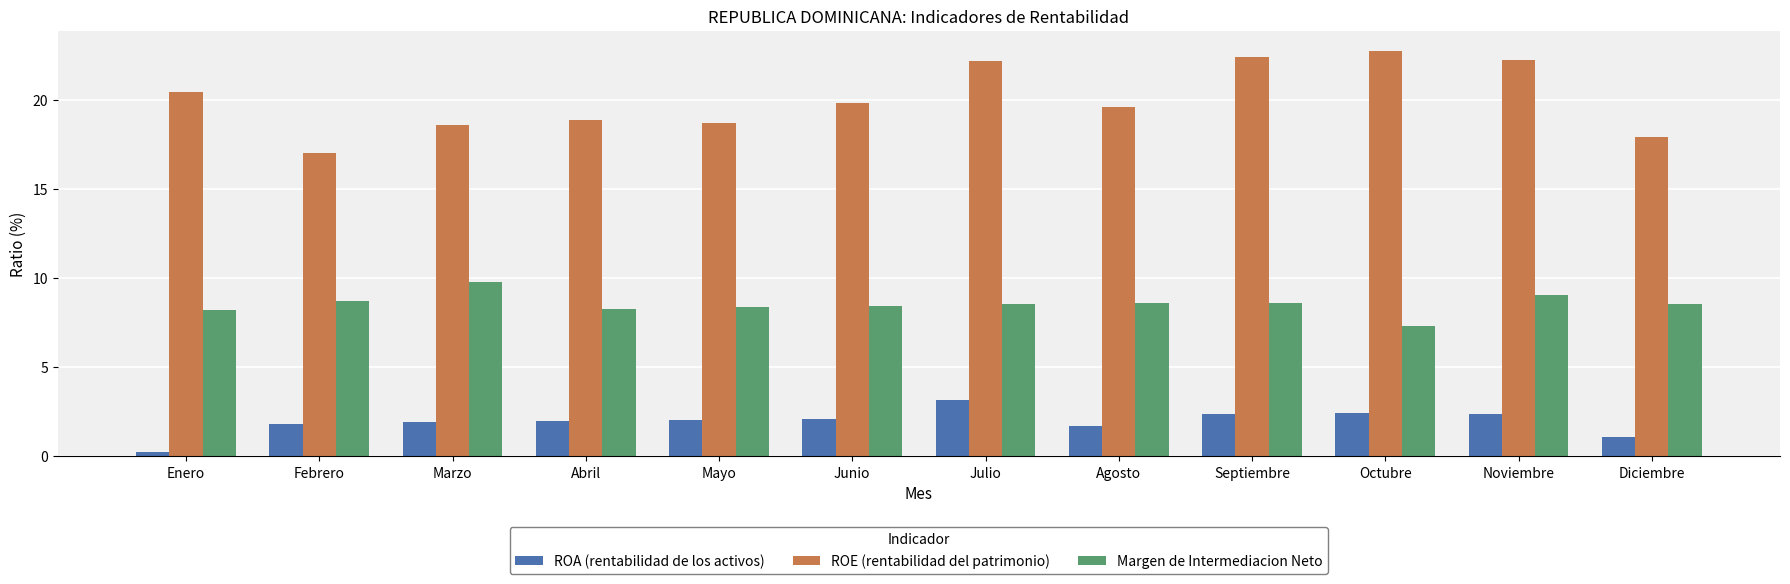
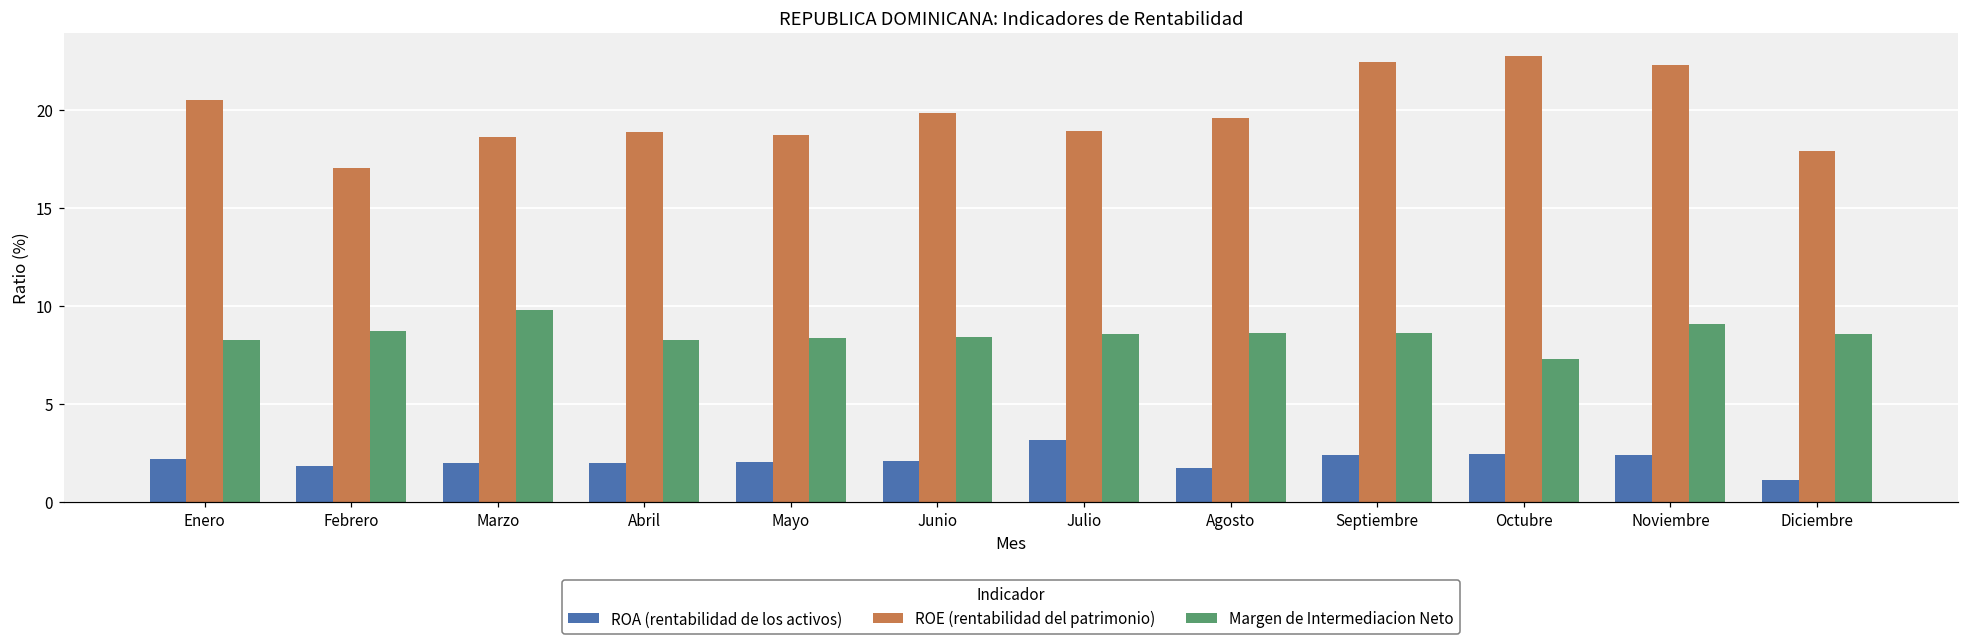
  {
    "ROA (rentabilidad de los activos)": {
-     "Enero": 0.3,
+     "Enero": 2.2,
      "Febrero": 1.8,
      "Marzo": 2.0,
      "Abril": 2.0,
      "Mayo": 2.0,
      "Junio": 2.1,
      "Julio": 3.2,
      "Agosto": 1.7,
      "Septiembre": 2.4,
      "Octubre": 2.4,
      "Noviembre": 2.4,
      "Diciembre": 1.1
    },
    "ROE (rentabilidad del patrimonio)": {
      "Enero": 20.5,
      "Febrero": 17.0,
      "Marzo": 18.6,
      "Abril": 18.9,
      "Mayo": 18.7,
      "Junio": 19.9,
-     "Julio": 22.2,
+     "Julio": 18.9,
      "Agosto": 19.6,
      "Septiembre": 22.4,
      "Octubre": 22.8,
      "Noviembre": 22.3,
      "Diciembre": 17.9
    },
    "Margen de Intermediacion Neto": {
      "Enero": 8.2,
      "Febrero": 8.7,
      "Marzo": 9.8,
      "Abril": 8.3,
      "Mayo": 8.4,
      "Junio": 8.4,
      "Julio": 8.6,
      "Agosto": 8.6,
      "Septiembre": 8.6,
      "Octubre": 7.3,
      "Noviembre": 9.1,
      "Diciembre": 8.6
    }
  }
